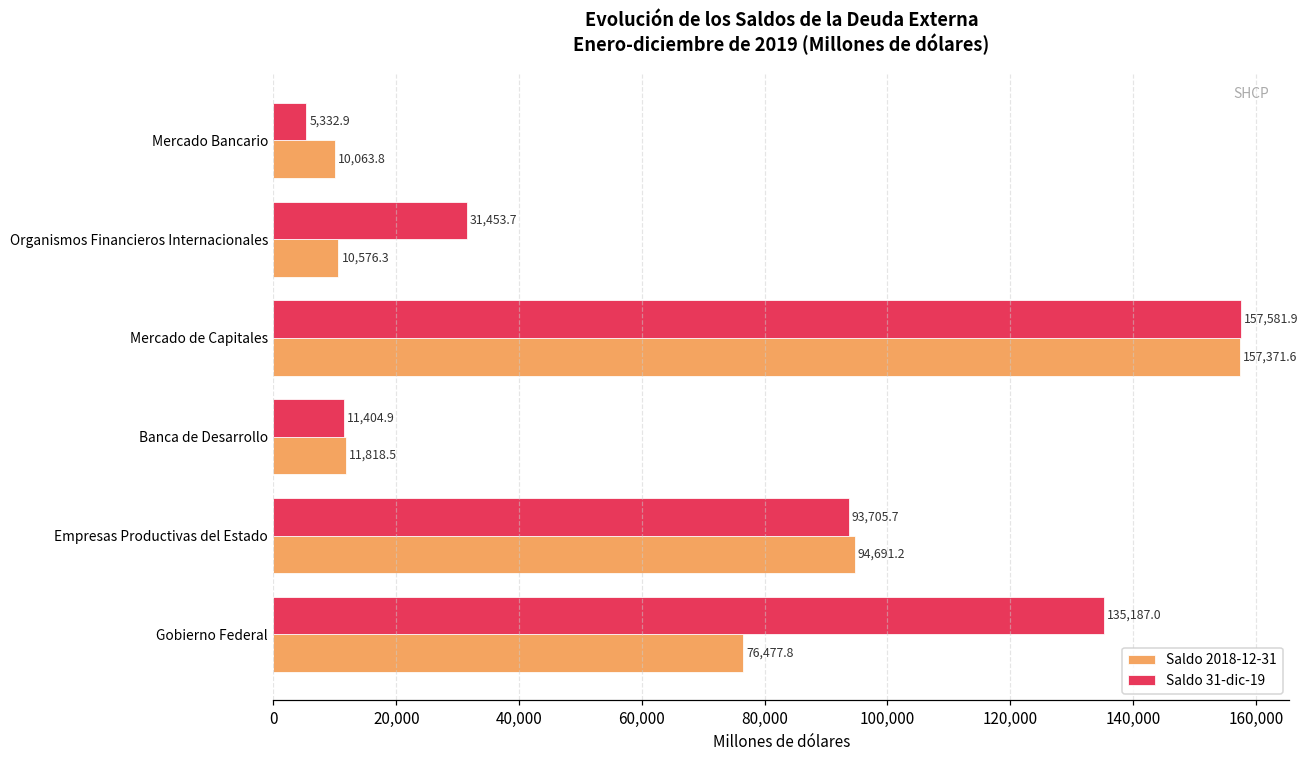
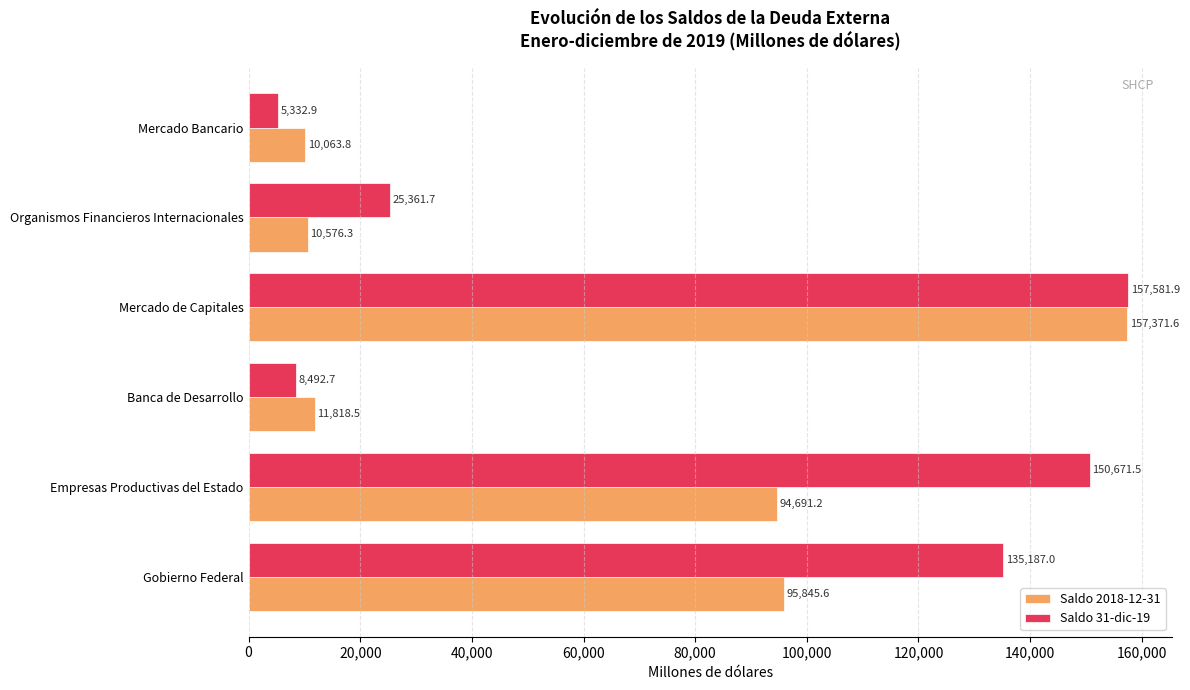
  {
    "Saldo 2018-12-31": {
      "Mercado Bancario": "10,063.8",
      "Organismos Financieros Internacionales": "10,576.3",
      "Mercado de Capitales": "157,371.6",
      "Banca de Desarrollo": "11,818.5",
      "Empresas Productivas del Estado": "94,691.2",
-     "Gobierno Federal": "76,477.8"
+     "Gobierno Federal": "95,845.6"
    },
    "Saldo 31-dic-19": {
      "Mercado Bancario": "5,332.9",
-     "Organismos Financieros Internacionales": "31,453.7",
+     "Organismos Financieros Internacionales": "25,361.7",
      "Mercado de Capitales": "157,581.9",
-     "Banca de Desarrollo": "11,404.9",
-     "Empresas Productivas del Estado": "93,705.7",
+     "Banca de Desarrollo": "8,492.7",
+     "Empresas Productivas del Estado": "150,671.5",
      "Gobierno Federal": "135,187.0"
    }
  }
